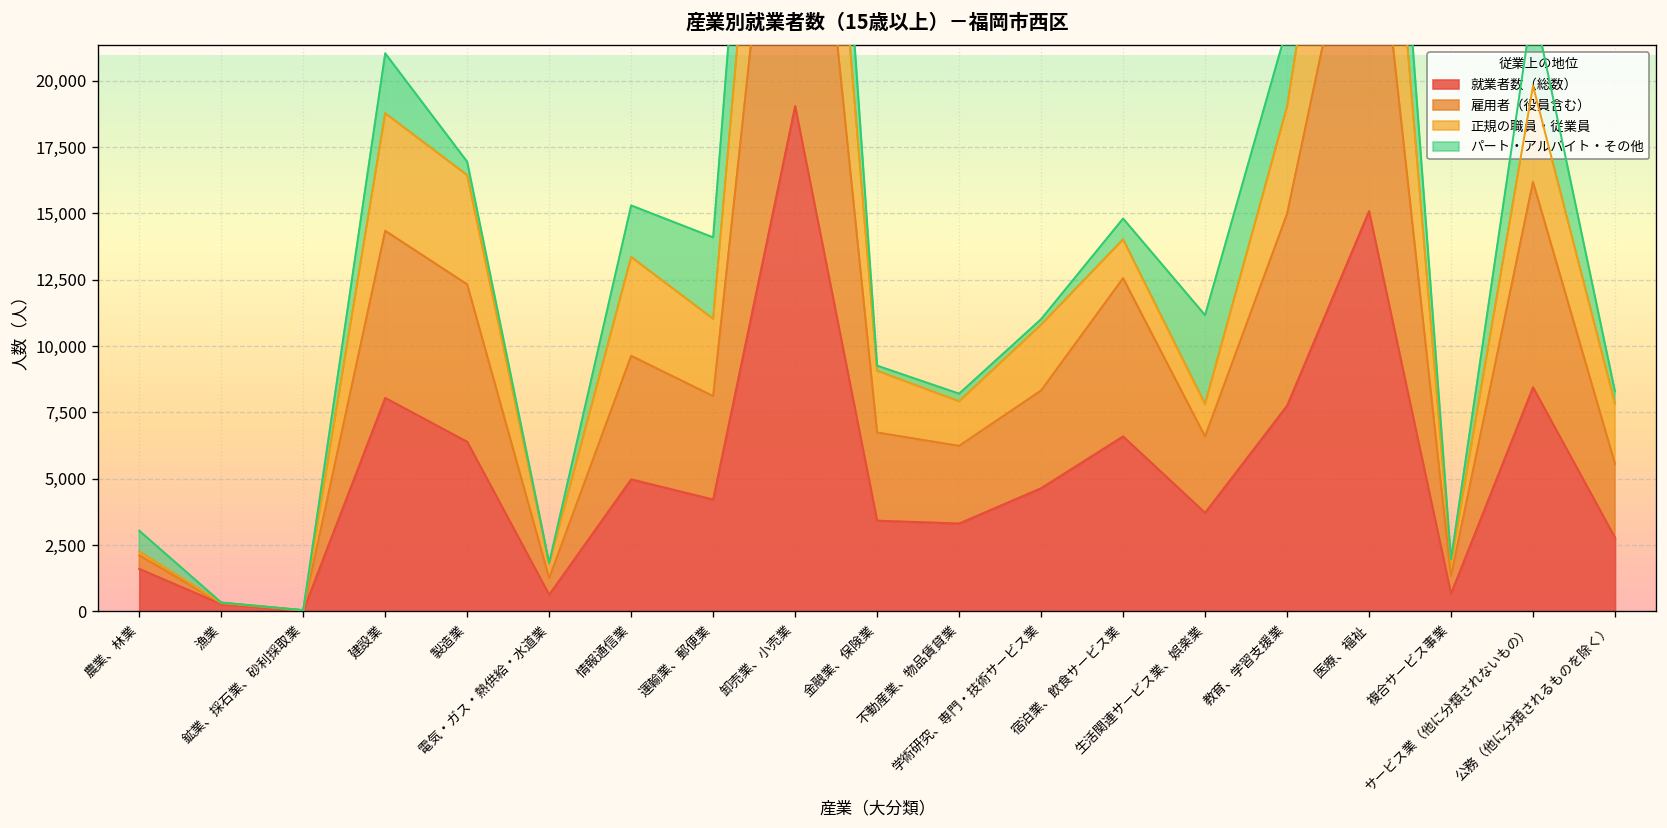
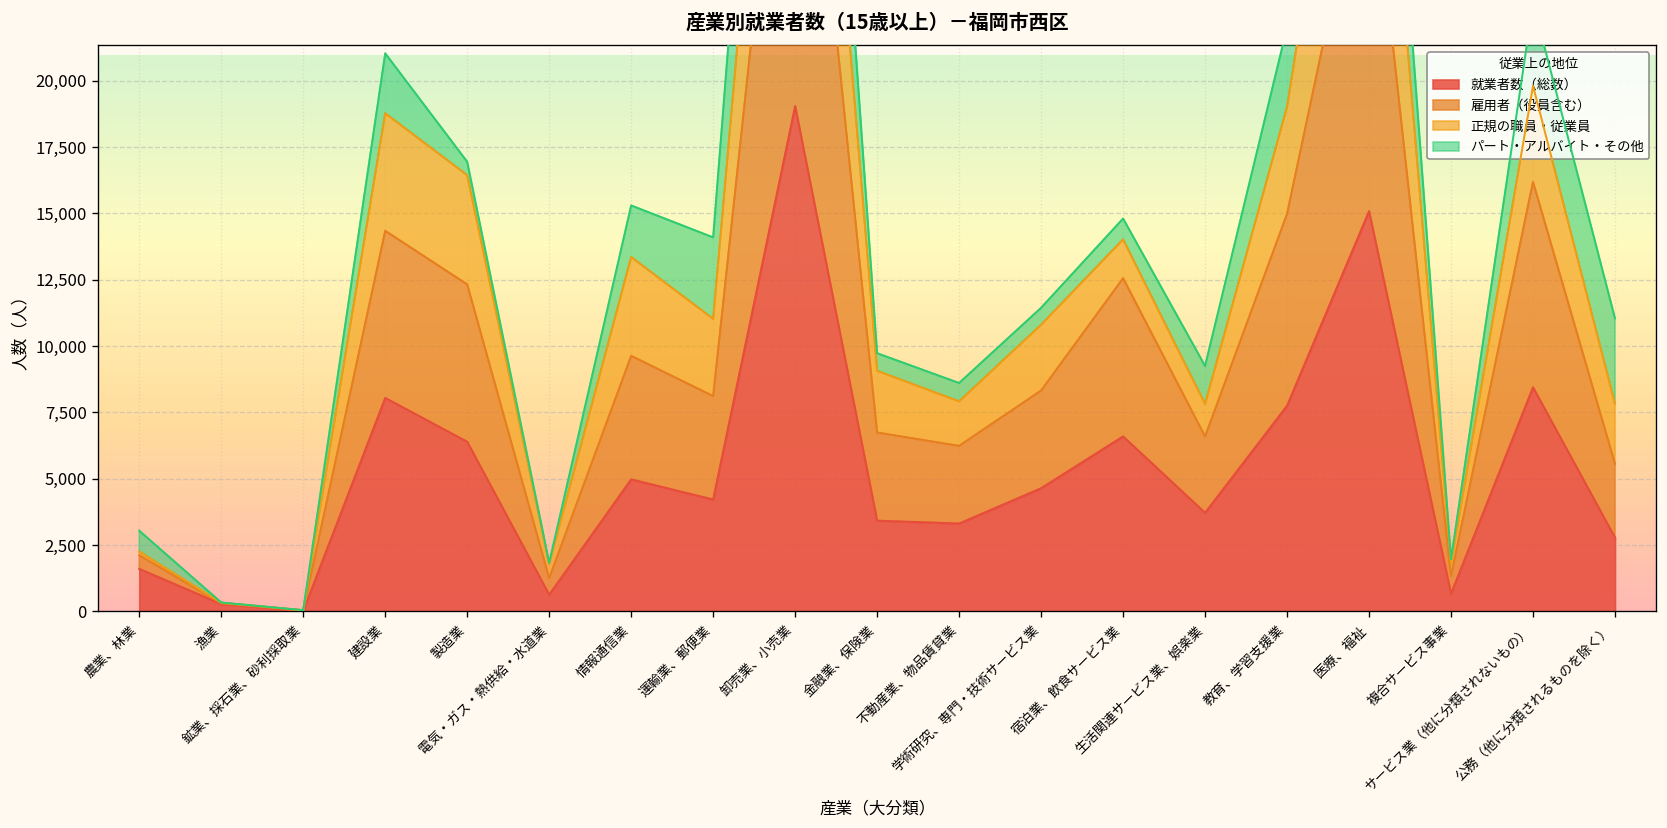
  {
    "パート・アルバイト・その他": {
      "農業、林業": "800",
      "建設業": "2,300",
      "製造業": "500",
      "情報通信業": "1,900",
      "運輸業、郵便業": "3,100",
-     "金融業、保険業": "200",
-     "不動産業、物品賃貸業": "300",
-     "学術研究、専門・技術サービス業": "200",
+     "金融業、保険業": "700",
+     "不動産業、物品賃貸業": "700",
+     "学術研究、専門・技術サービス業": "600",
      "宿泊業、飲食サービス業": "800",
-     "生活関連サービス業、娯楽業": "3,300",
+     "生活関連サービス業、娯楽業": "1,400",
      "複合サービス事業": "200",
-     "公務（他に分類されるものを除く）": "500"
+     "公務（他に分類されるものを除く）": "3,200"
    }
  }
